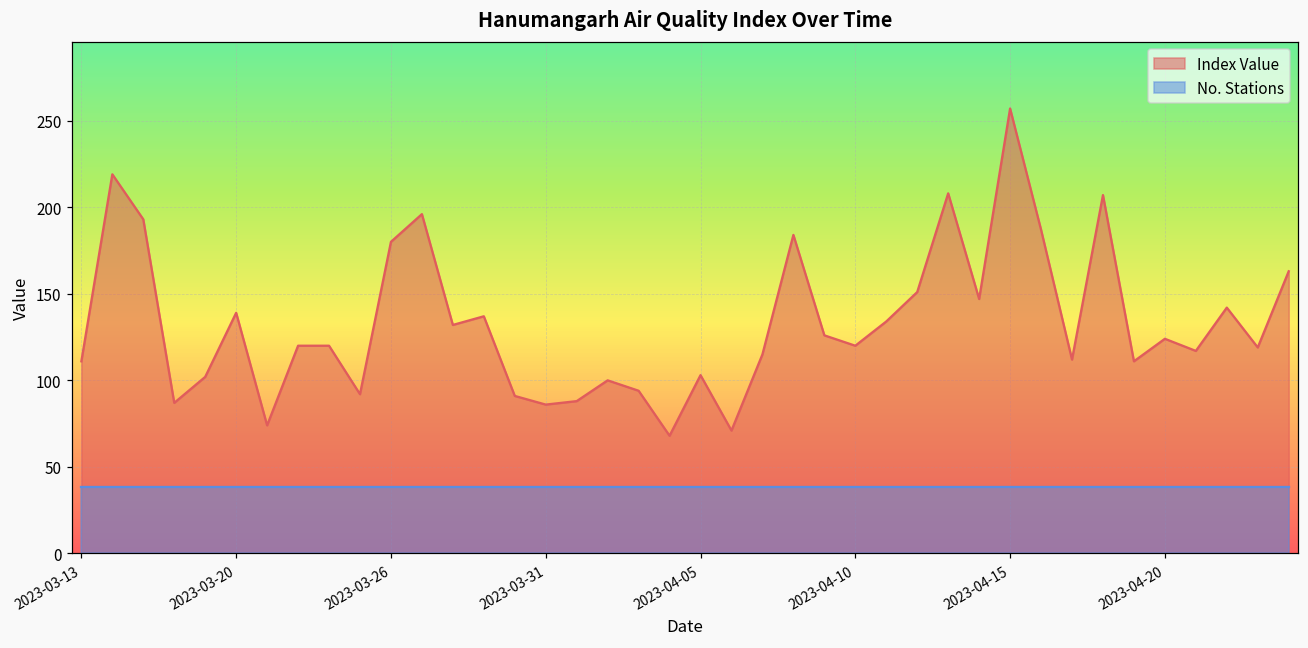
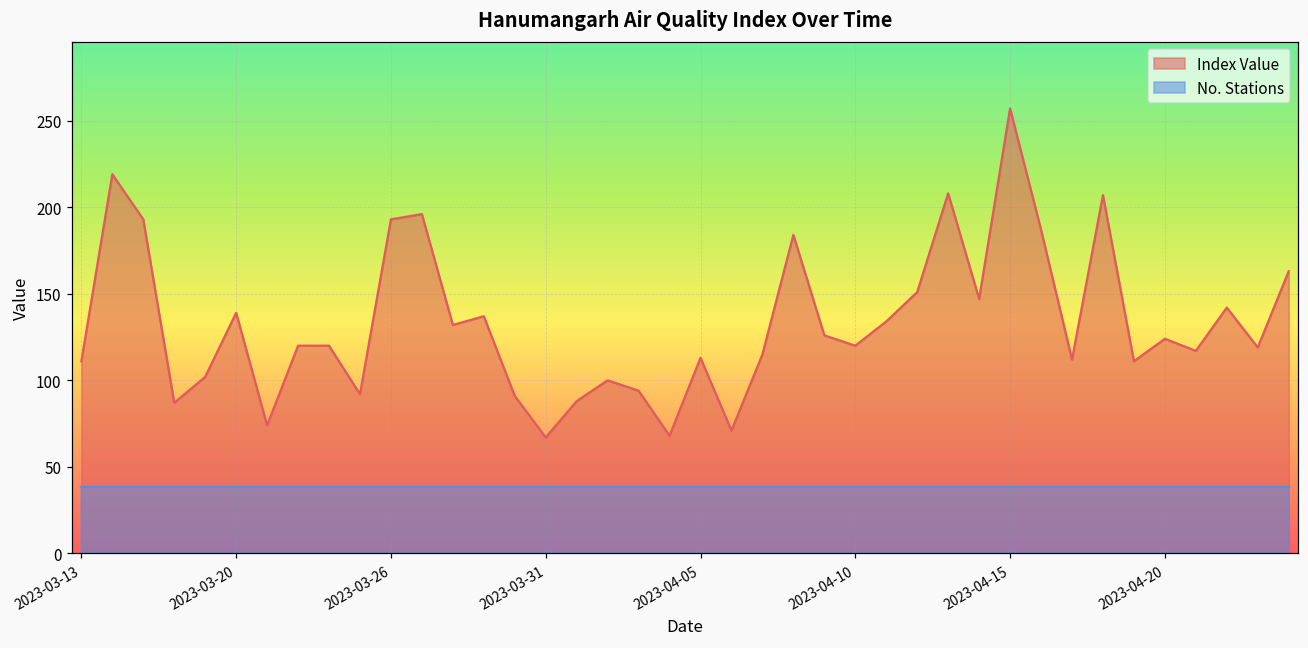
  {
    "Index Value": {
      "2023-03-13": 111,
      "2023-03-20": 139,
-     "2023-03-26": 180,
-     "2023-03-31": 86,
-     "2023-04-05": 103,
+     "2023-03-26": 193,
+     "2023-03-31": 67,
+     "2023-04-05": 113,
      "2023-04-10": 120,
      "2023-04-15": 257,
      "2023-04-20": 124
    },
    "No. Stations": {
      "2023-03-13": 39,
      "2023-03-20": 39,
      "2023-03-26": 39,
      "2023-03-31": 39,
      "2023-04-05": 39,
      "2023-04-10": 39,
      "2023-04-15": 39,
      "2023-04-20": 39
    }
  }
